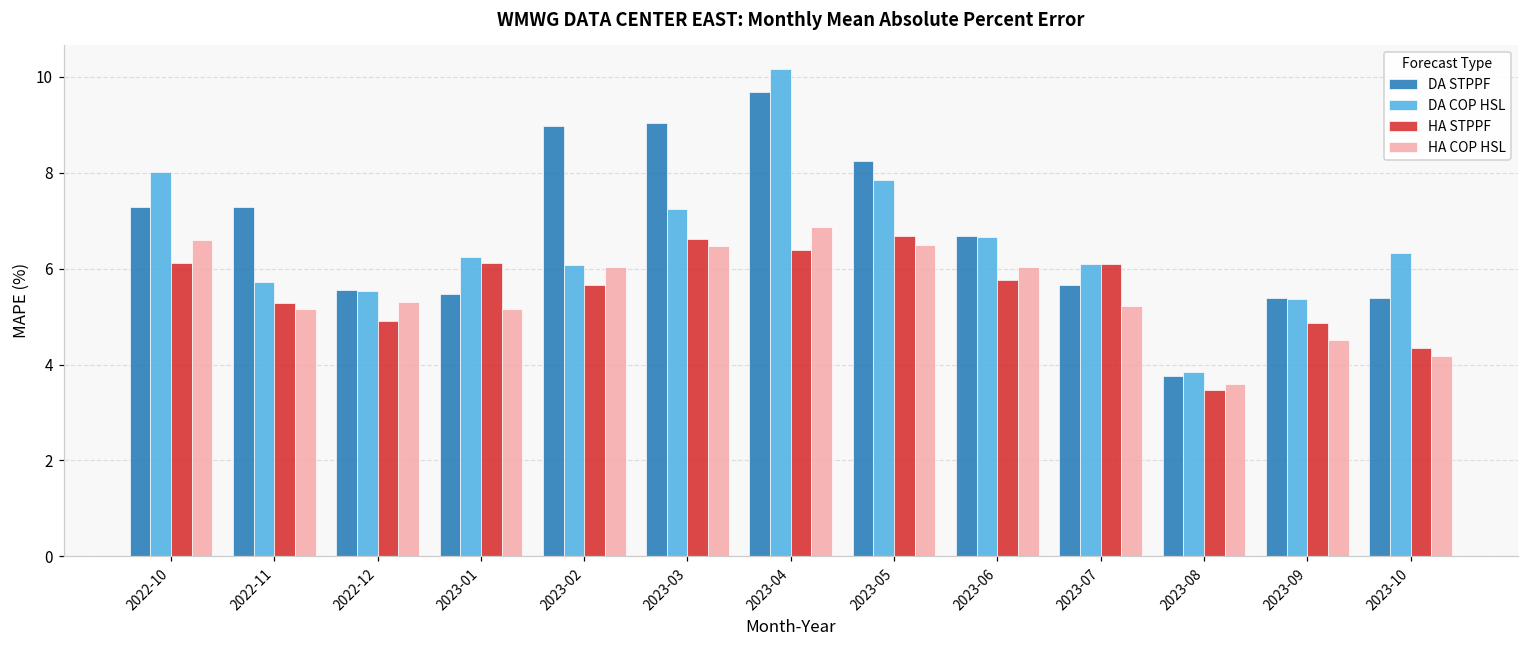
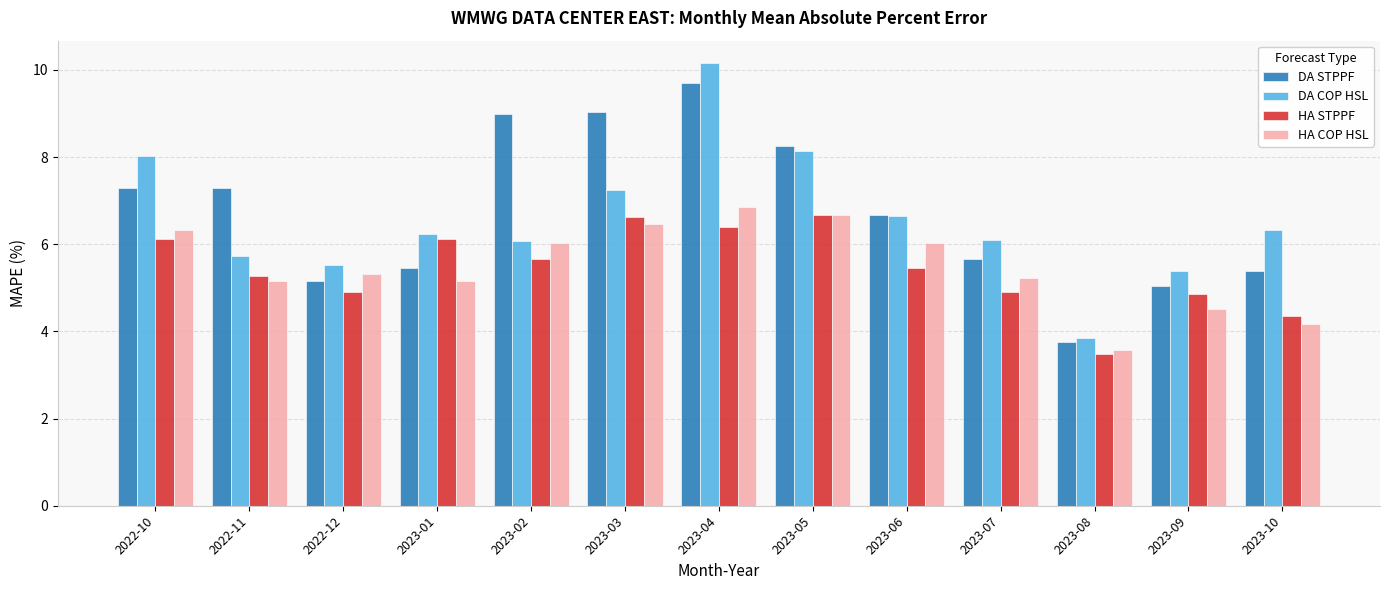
  {
    "DA STPPF": {
      "2022-10": 7.3,
      "2022-11": 7.3,
-     "2022-12": 5.6,
+     "2022-12": 5.2,
      "2023-01": 5.5,
      "2023-02": 9.0,
      "2023-03": 9.0,
      "2023-04": 9.7,
      "2023-05": 8.3,
      "2023-06": 6.7,
      "2023-07": 5.7,
      "2023-08": 3.8,
-     "2023-09": 5.4,
+     "2023-09": 5.0,
      "2023-10": 5.4
    },
    "DA COP HSL": {
      "2022-10": 8.0,
      "2022-11": 5.7,
      "2022-12": 5.5,
      "2023-01": 6.2,
      "2023-02": 6.1,
      "2023-03": 7.2,
      "2023-04": 10.2,
-     "2023-05": 7.8,
+     "2023-05": 8.1,
      "2023-06": 6.7,
      "2023-07": 6.1,
      "2023-08": 3.8,
      "2023-09": 5.4,
      "2023-10": 6.3
    },
    "HA STPPF": {
      "2022-10": 6.1,
      "2022-11": 5.3,
      "2022-12": 4.9,
      "2023-01": 6.1,
      "2023-02": 5.7,
      "2023-03": 6.6,
      "2023-04": 6.4,
      "2023-05": 6.7,
-     "2023-06": 5.8,
-     "2023-07": 6.1,
+     "2023-06": 5.5,
+     "2023-07": 4.9,
      "2023-08": 3.5,
      "2023-09": 4.9,
      "2023-10": 4.3
    },
    "HA COP HSL": {
-     "2022-10": 6.6,
+     "2022-10": 6.3,
      "2022-11": 5.2,
      "2022-12": 5.3,
      "2023-01": 5.2,
      "2023-02": 6.0,
      "2023-03": 6.5,
      "2023-04": 6.9,
-     "2023-05": 6.5,
+     "2023-05": 6.7,
      "2023-06": 6.0,
      "2023-07": 5.2,
      "2023-08": 3.6,
      "2023-09": 4.5,
      "2023-10": 4.2
    }
  }
